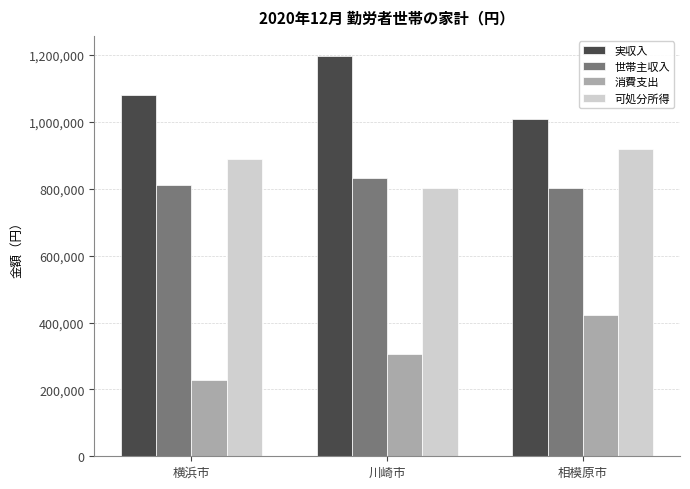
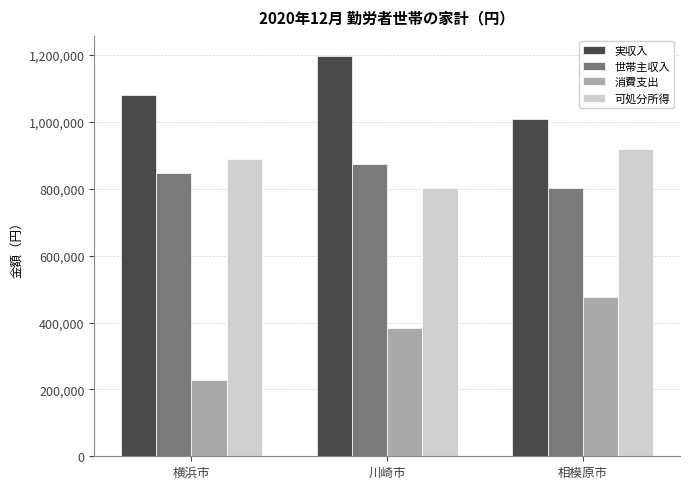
  {
    "実収入": {
      "横浜市": "1,080,000",
      "川崎市": "1,200,000",
      "相模原市": "1,010,000"
    },
    "世帯主収入": {
-     "横浜市": "810,000",
-     "川崎市": "830,000",
+     "横浜市": "850,000",
+     "川崎市": "870,000",
      "相模原市": "800,000"
    },
    "消費支出": {
      "横浜市": "230,000",
-     "川崎市": "310,000",
-     "相模原市": "420,000"
+     "川崎市": "380,000",
+     "相模原市": "480,000"
    },
    "可処分所得": {
      "横浜市": "890,000",
      "川崎市": "800,000",
      "相模原市": "920,000"
    }
  }
